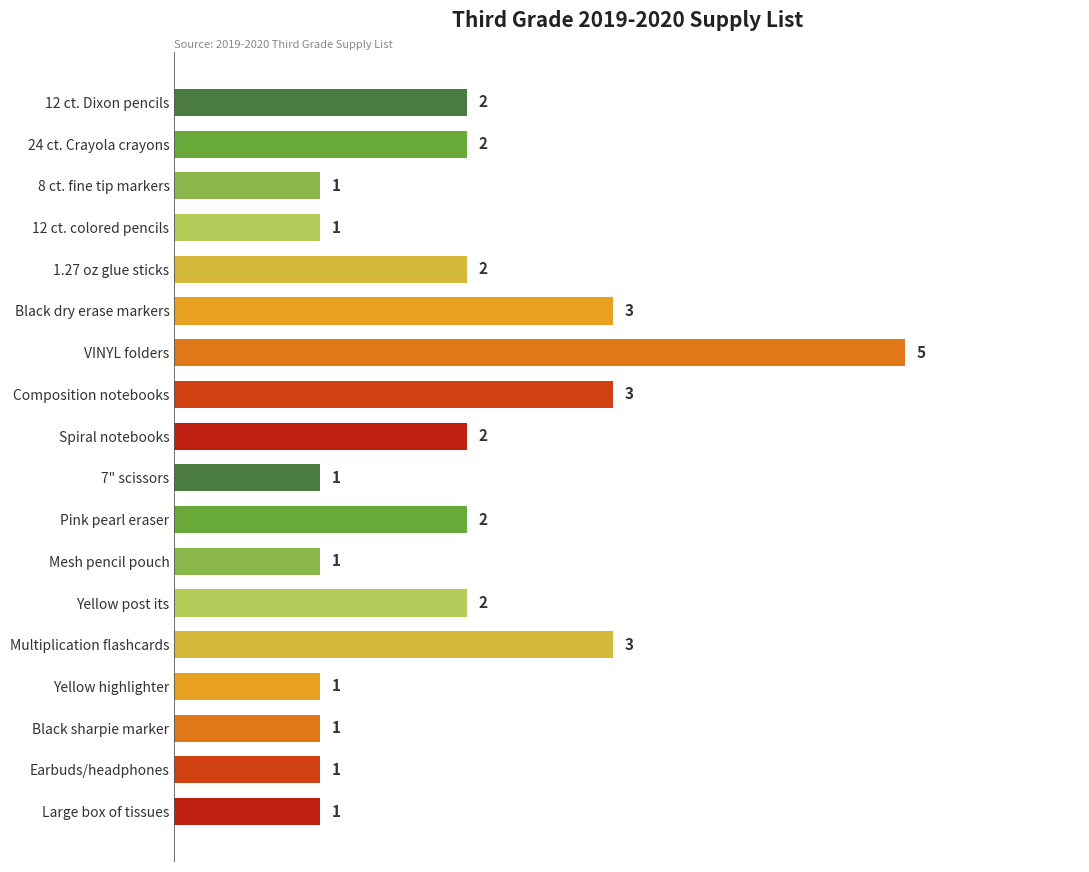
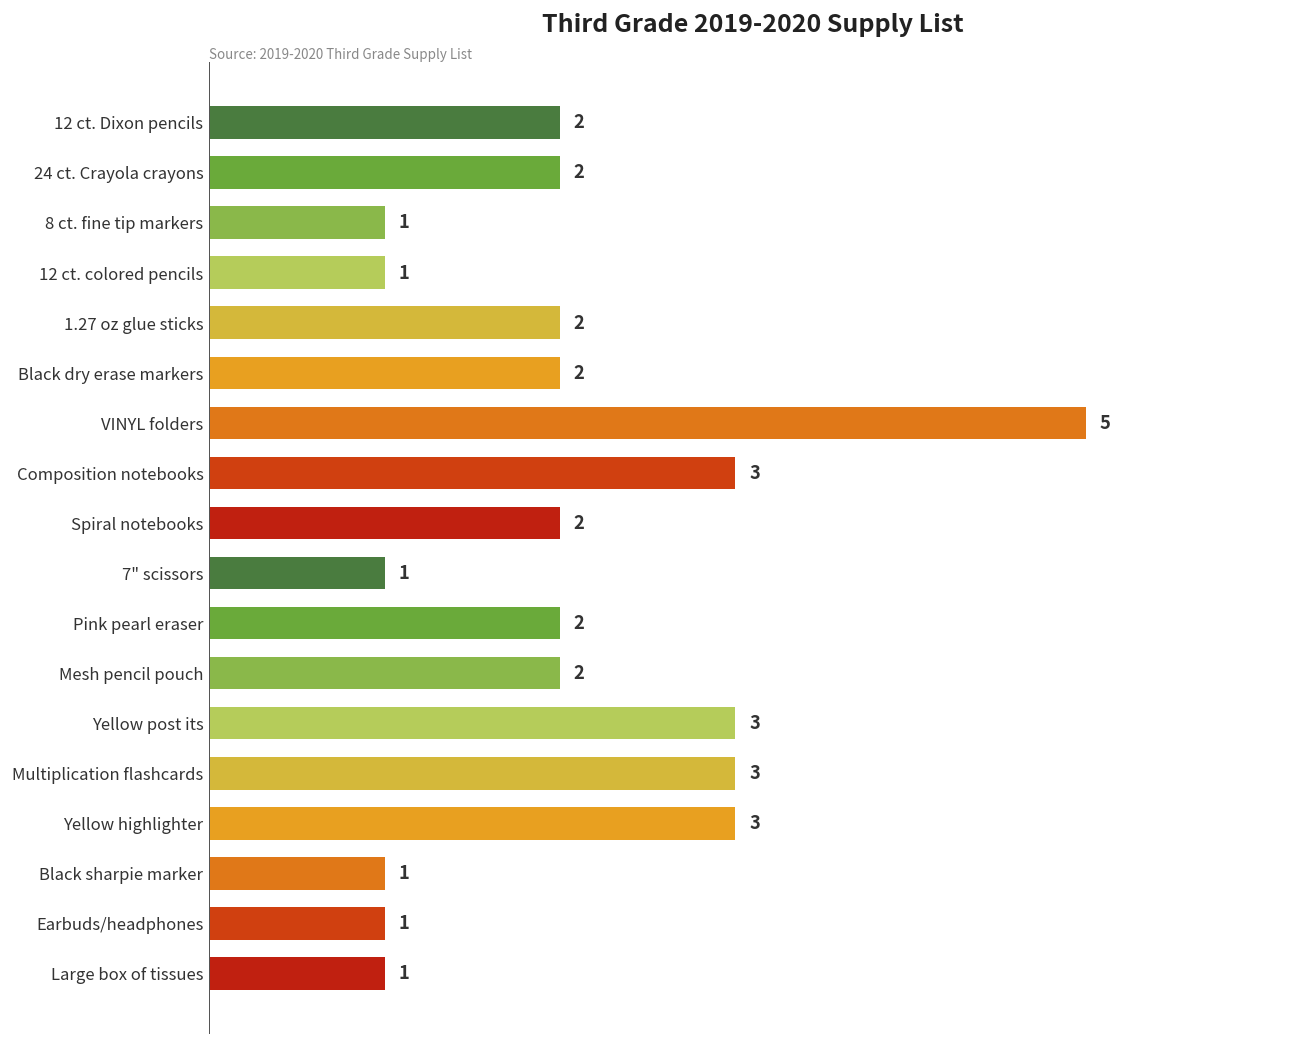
  {
    "12 ct. Dixon pencils": 2,
    "24 ct. Crayola crayons": 2,
    "8 ct. fine tip markers": 1,
    "12 ct. colored pencils": 1,
    "1.27 oz glue sticks": 2,
-   "Black dry erase markers": 3,
+   "Black dry erase markers": 2,
    "VINYL folders": 5,
    "Composition notebooks": 3,
    "Spiral notebooks": 2,
    "7\" scissors": 1,
    "Pink pearl eraser": 2,
-   "Mesh pencil pouch": 1,
-   "Yellow post its": 2,
+   "Mesh pencil pouch": 2,
+   "Yellow post its": 3,
    "Multiplication flashcards": 3,
-   "Yellow highlighter": 1,
+   "Yellow highlighter": 3,
    "Black sharpie marker": 1,
    "Earbuds/headphones": 1,
    "Large box of tissues": 1
  }
